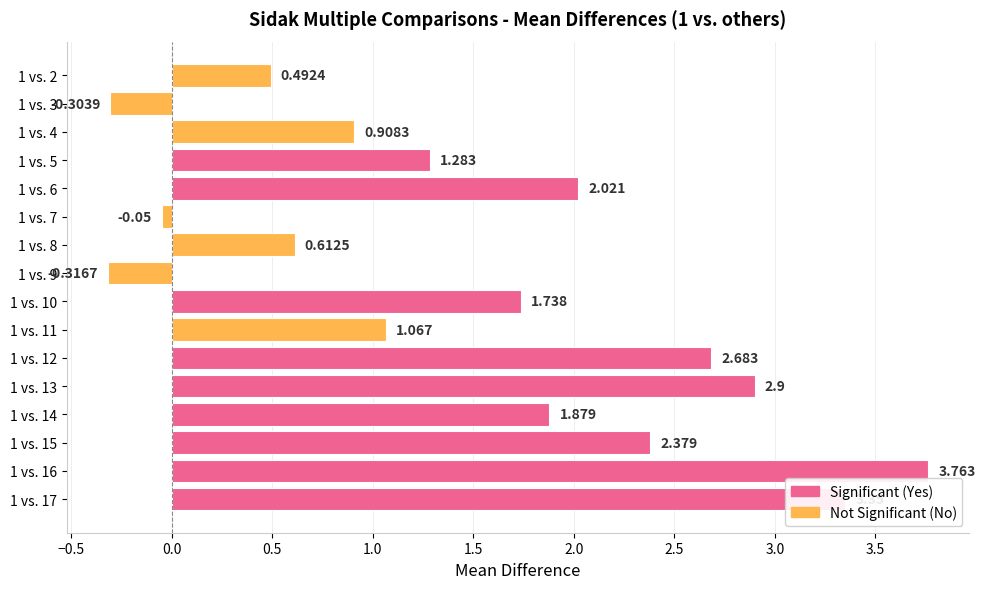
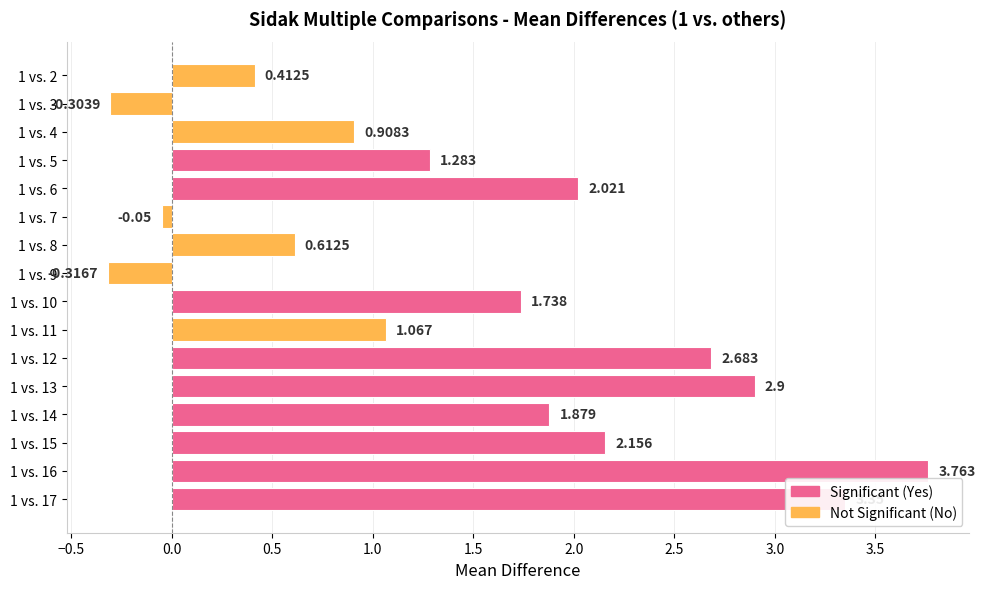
  {
-   "1 vs. 2": 0.4924,
+   "1 vs. 2": 0.4125,
    "1 vs. 3": -0.3039,
    "1 vs. 4": 0.9083,
    "1 vs. 5": 1.283,
    "1 vs. 6": 2.021,
    "1 vs. 7": -0.05,
    "1 vs. 8": 0.6125,
    "1 vs. 9": -0.3167,
    "1 vs. 10": 1.738,
    "1 vs. 11": 1.067,
    "1 vs. 12": 2.683,
    "1 vs. 13": 2.9,
    "1 vs. 14": 1.879,
-   "1 vs. 15": 2.379,
+   "1 vs. 15": 2.156,
    "1 vs. 16": 3.763
  }
